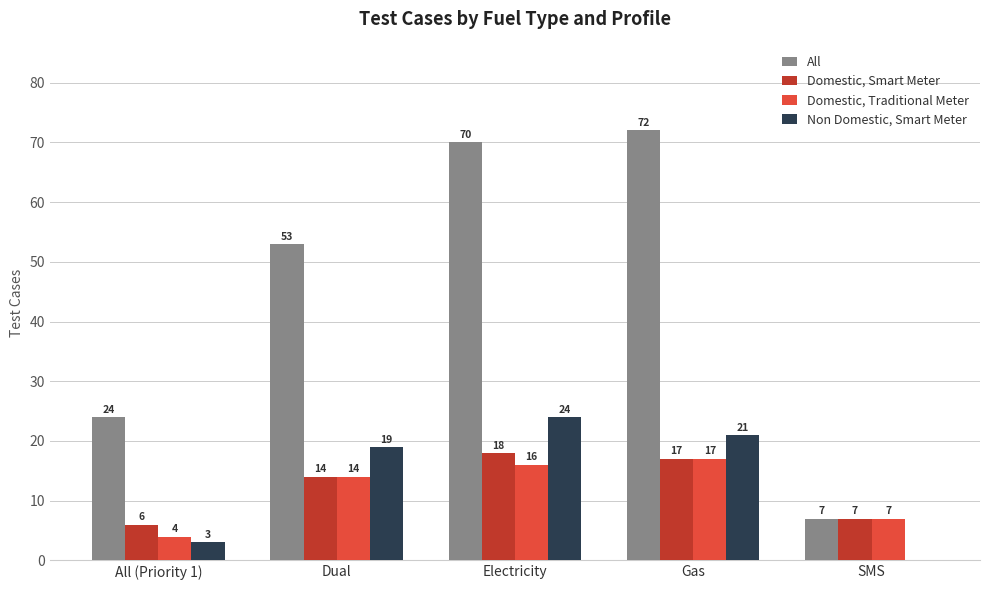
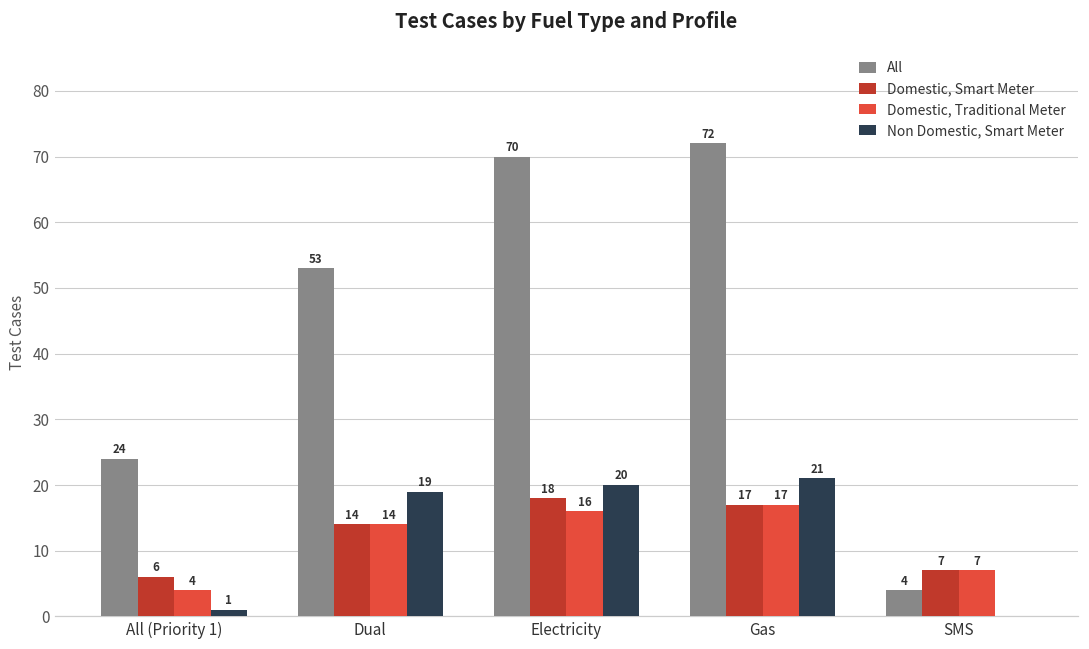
  {
    "All": {
      "All (Priority 1)": 24,
      "Dual": 53,
      "Electricity": 70,
      "Gas": 72,
-     "SMS": 7
+     "SMS": 4
    },
    "Non Domestic, Smart Meter": {
-     "All (Priority 1)": 3,
+     "All (Priority 1)": 1,
      "Dual": 19,
-     "Electricity": 24,
+     "Electricity": 20,
      "Gas": 21
    }
  }
